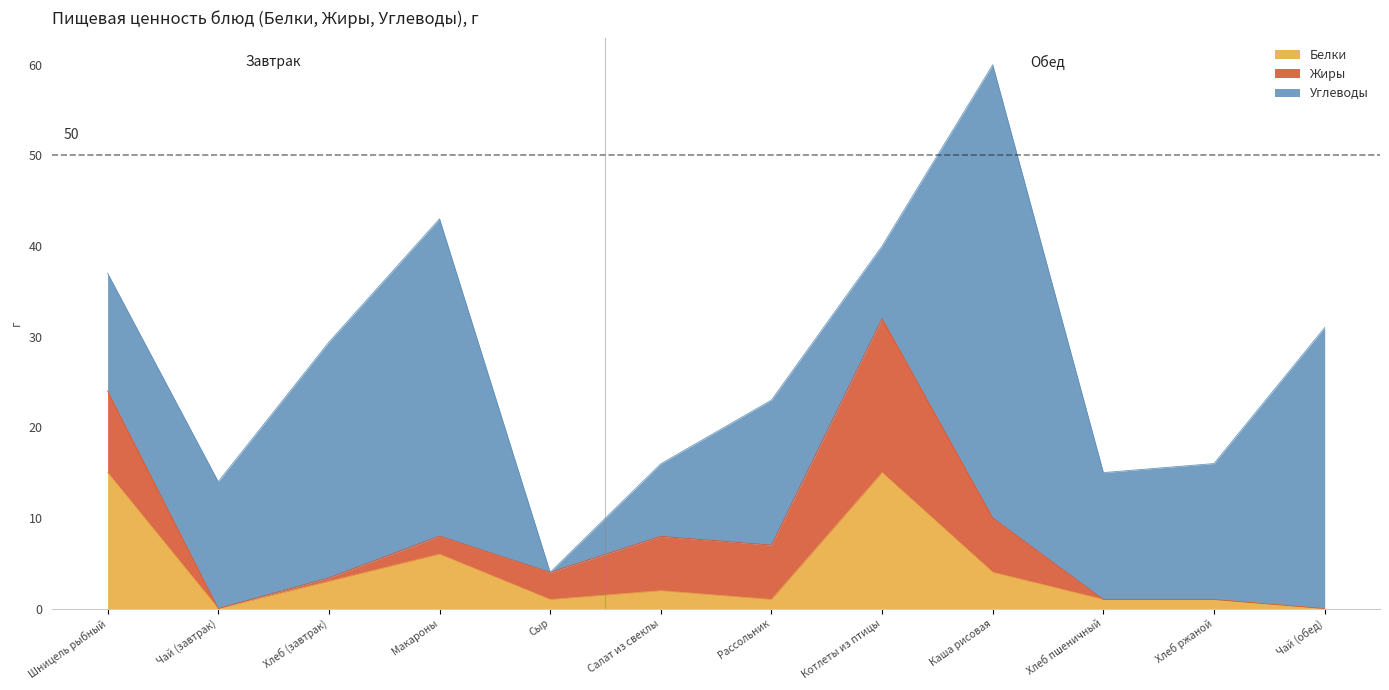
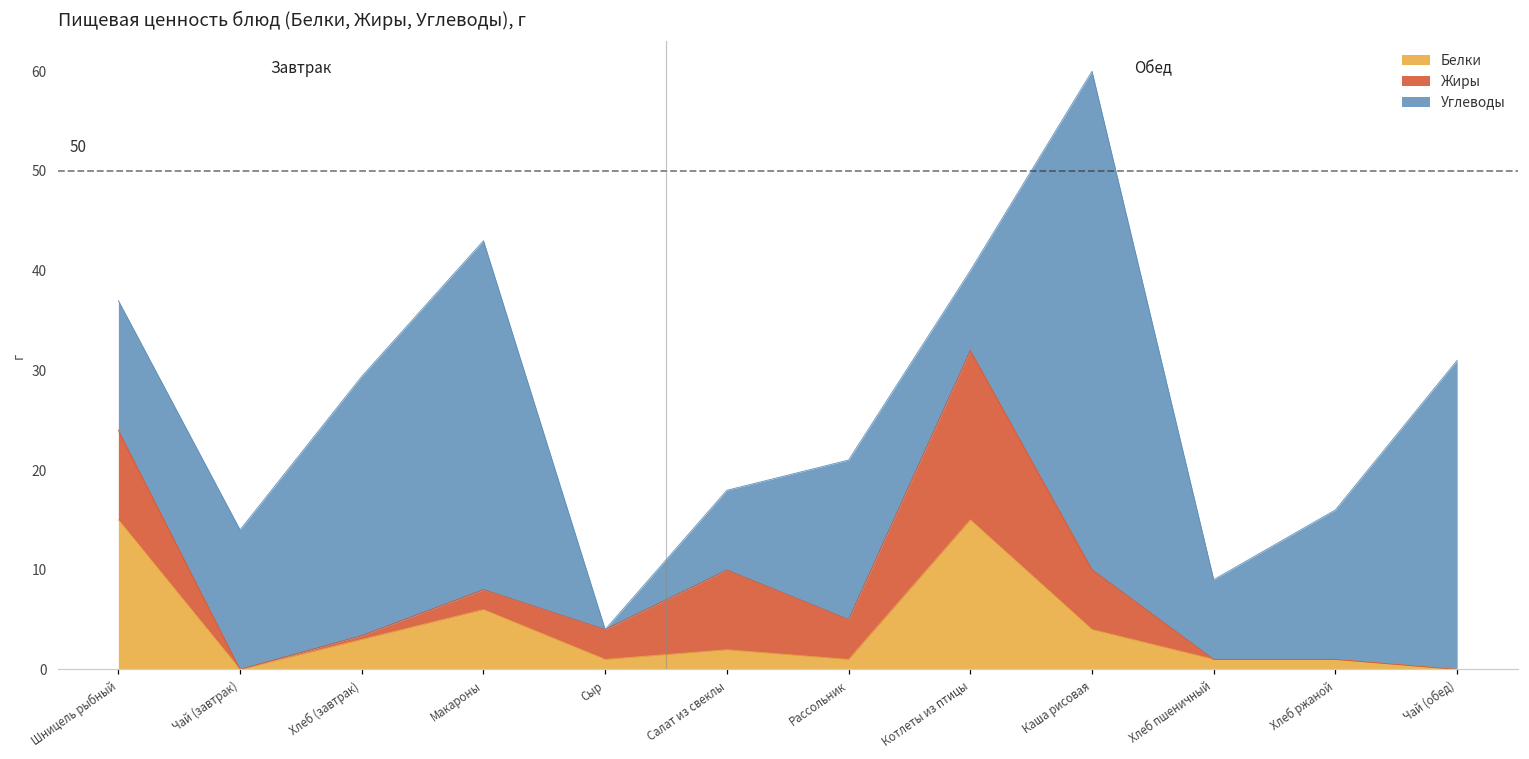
  {
    "Белки": {
      "Шницель рыбный": 15,
      "Хлеб (завтрак)": 3,
      "Макароны": 6,
      "Сыр": 1,
      "Салат из свеклы": 2,
      "Рассольник": 1,
      "Котлеты из птицы": 15,
      "Каша рисовая": 4
    },
    "Жиры": {
      "Шницель рыбный": 9,
      "Хлеб (завтрак)": 0,
      "Макароны": 2,
-     "Салат из свеклы": 6,
-     "Рассольник": 6,
+     "Салат из свеклы": 8,
+     "Рассольник": 4,
      "Котлеты из птицы": 17,
      "Каша рисовая": 6
    },
    "Углеводы": {
      "Шницель рыбный": 13,
      "Чай (завтрак)": 14,
      "Хлеб (завтрак)": 26,
      "Макароны": 35,
      "Салат из свеклы": 8,
      "Рассольник": 16,
      "Котлеты из птицы": 8,
      "Каша рисовая": 50,
-     "Хлеб пшеничный": 14,
+     "Хлеб пшеничный": 8,
      "Хлеб ржаной": 15,
      "Чай (обед)": 31
    }
  }
